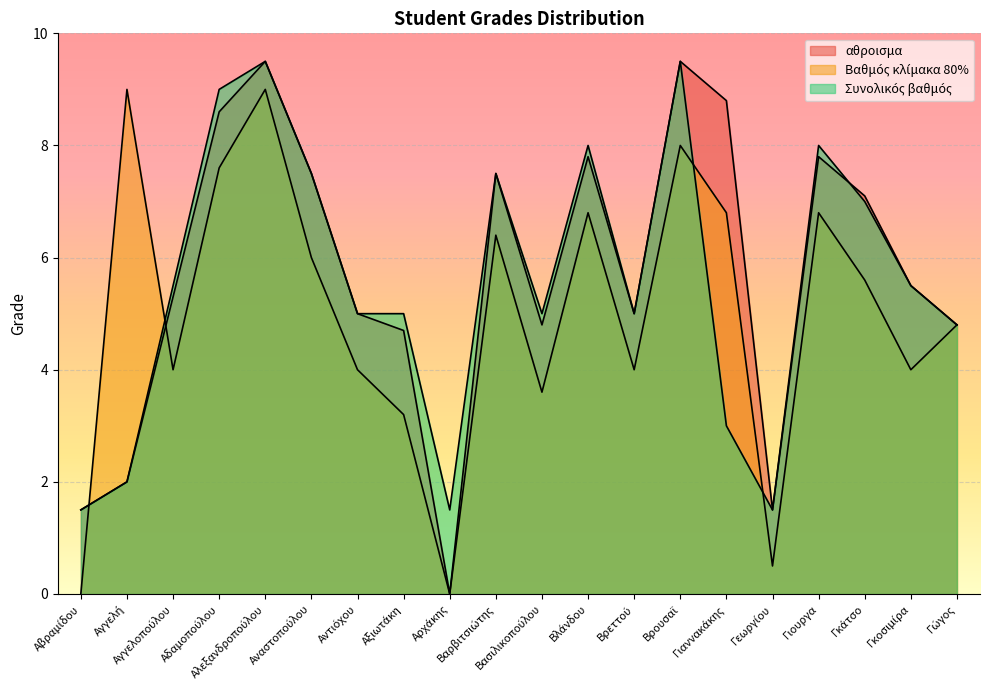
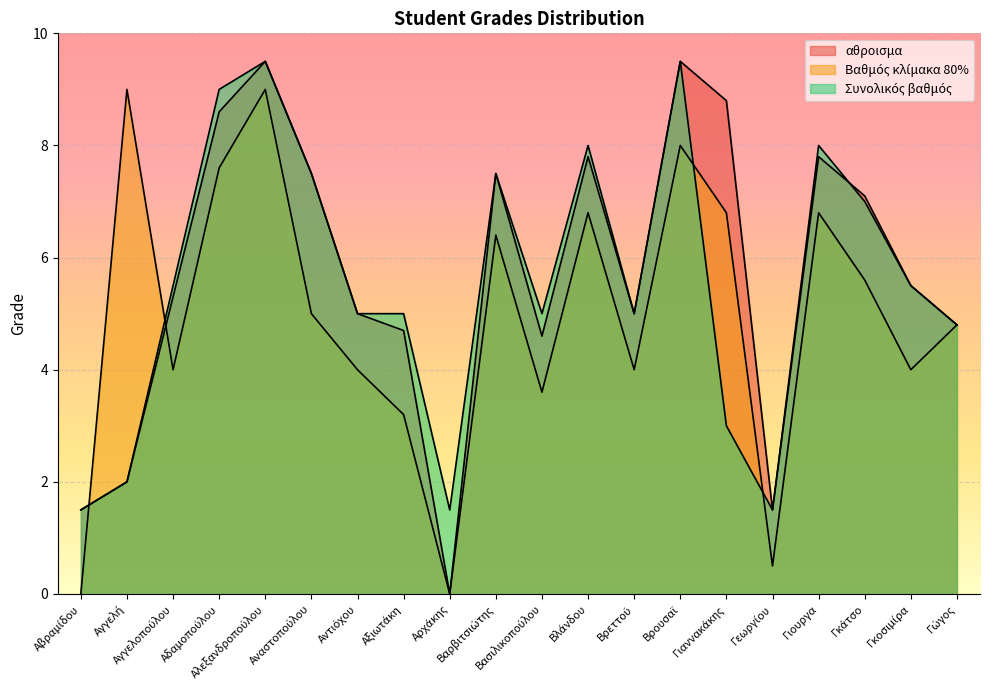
  {
    "αθροισμα": {
      "Αγγελοπούλου": 5.3,
      "Αδαμοπούλου": 8.6,
      "Αξιωτάκη": 4.7,
-     "Βασιλικοπούλου": 4.8,
+     "Βασιλικοπούλου": 4.6,
      "Βλάνδου": 7.8,
      "Γιαννακάκης": 8.8,
      "Γιουργα": 7.8,
      "Γκάτσο": 7.1
    },
    "Βαθμός κλίμακα 80%": {
      "Αβραμίδου": 0,
      "Αγγελή": 9,
      "Αγγελοπούλου": 4,
      "Αδαμοπούλου": 7.6,
      "Αλεξανδροπούλου": 9,
-     "Αναστοπούλου": 6,
+     "Αναστοπούλου": 5,
      "Αντιόχου": 4,
      "Αξιωτάκη": 3.2,
      "Βαρβιτσιώτης": 6.4,
      "Βασιλικοπούλου": 3.6,
      "Βλάνδου": 6.8,
      "Βρεττού": 4,
      "Bρουσαϊ": 8,
      "Γιαννακάκης": 6.8,
      "Γεωργίου": 0.5,
      "Γιουργα": 6.8,
      "Γκάτσο": 5.6,
      "Γκοσιμίρα": 4
    },
    "Συνολικός βαθμός": {
      "Αγγελοπούλου": 5.5,
      "Αδαμοπούλου": 9.0,
      "Αξιωτάκη": 5.0,
      "Αρχάκης": 1.5,
      "Βασιλικοπούλου": 5.0,
      "Βλάνδου": 8.0,
      "Γιαννακάκης": 3.0,
      "Γιουργα": 8.0,
      "Γκάτσο": 7.0
    }
  }
